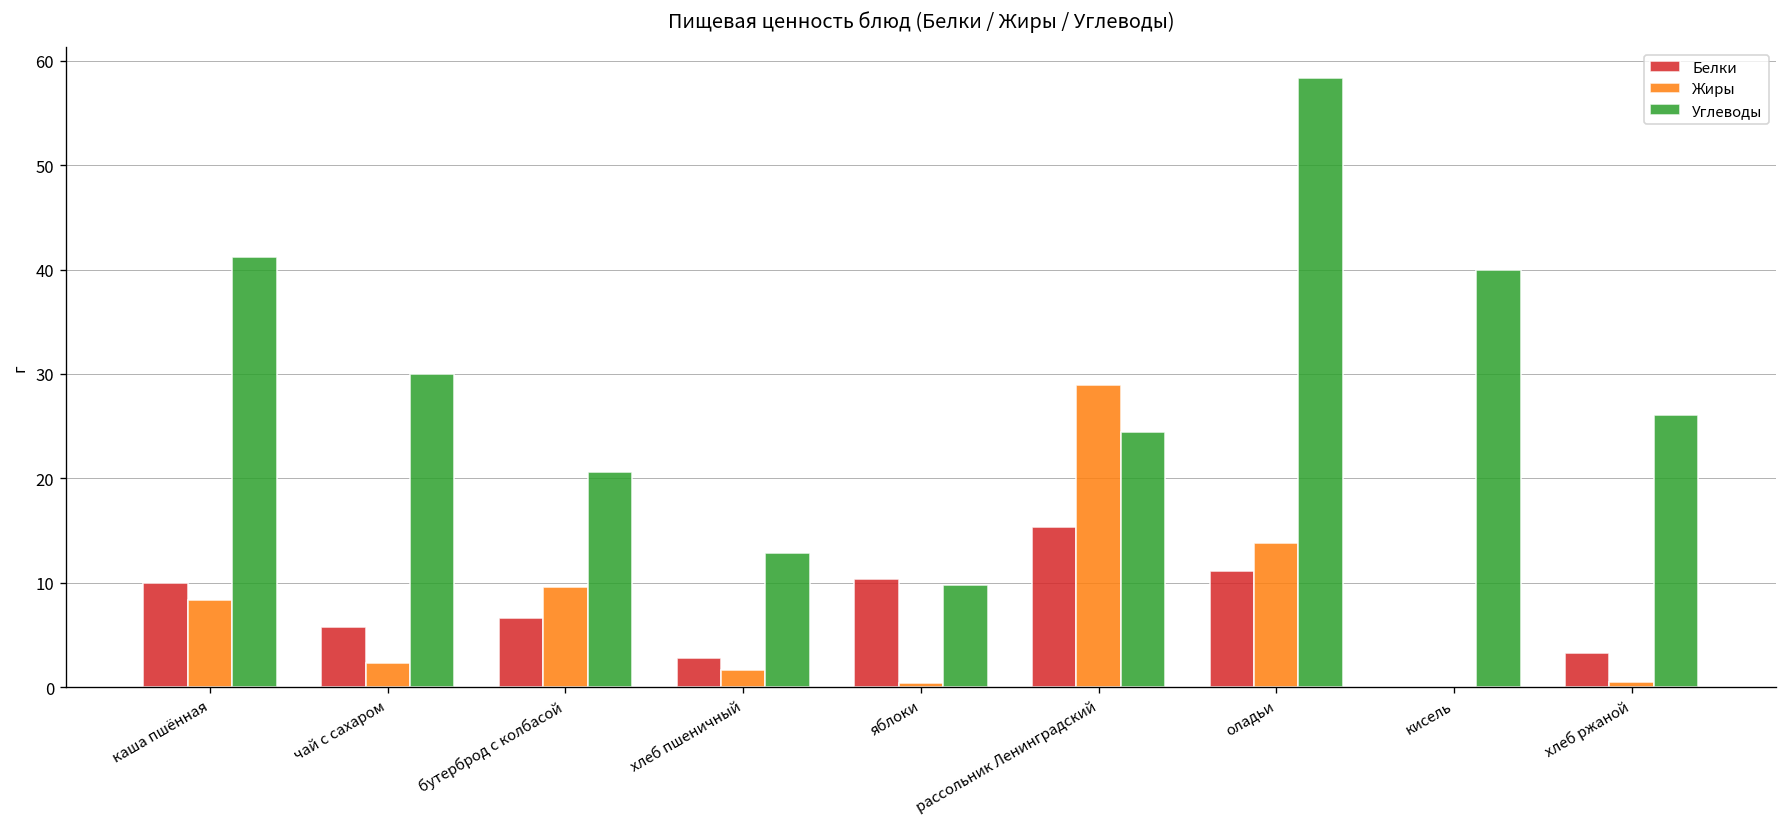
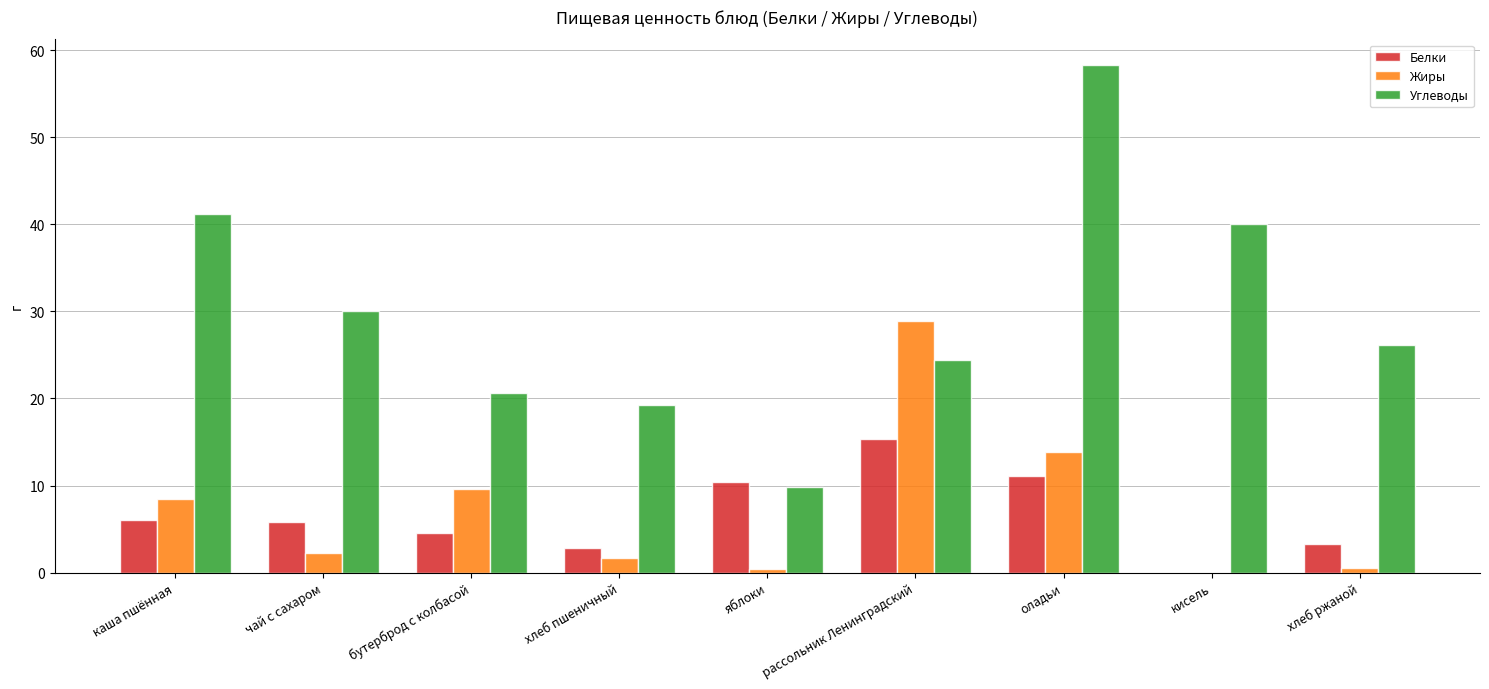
  {
    "Белки": {
-     "каша пшённая": 10,
+     "каша пшённая": 6,
      "чай с сахаром": 6,
-     "бутерброд с колбасой": 7,
+     "бутерброд с колбасой": 5,
      "хлеб пшеничный": 3,
      "яблоки": 10,
      "рассольник Ленинградский": 15,
      "оладьи": 11,
      "кисель": 0,
      "хлеб ржаной": 3
    },
    "Жиры": {
      "каша пшённая": 8,
      "чай с сахаром": 2,
      "бутерброд с колбасой": 10,
      "хлеб пшеничный": 2,
      "яблоки": 0,
      "рассольник Ленинградский": 29,
      "оладьи": 14,
      "кисель": 0,
      "хлеб ржаной": 1
    },
    "Углеводы": {
      "каша пшённая": 41,
      "чай с сахаром": 30,
      "бутерброд с колбасой": 21,
-     "хлеб пшеничный": 13,
+     "хлеб пшеничный": 19,
      "яблоки": 10,
      "рассольник Ленинградский": 24,
      "оладьи": 58,
      "кисель": 40,
      "хлеб ржаной": 26
    }
  }
